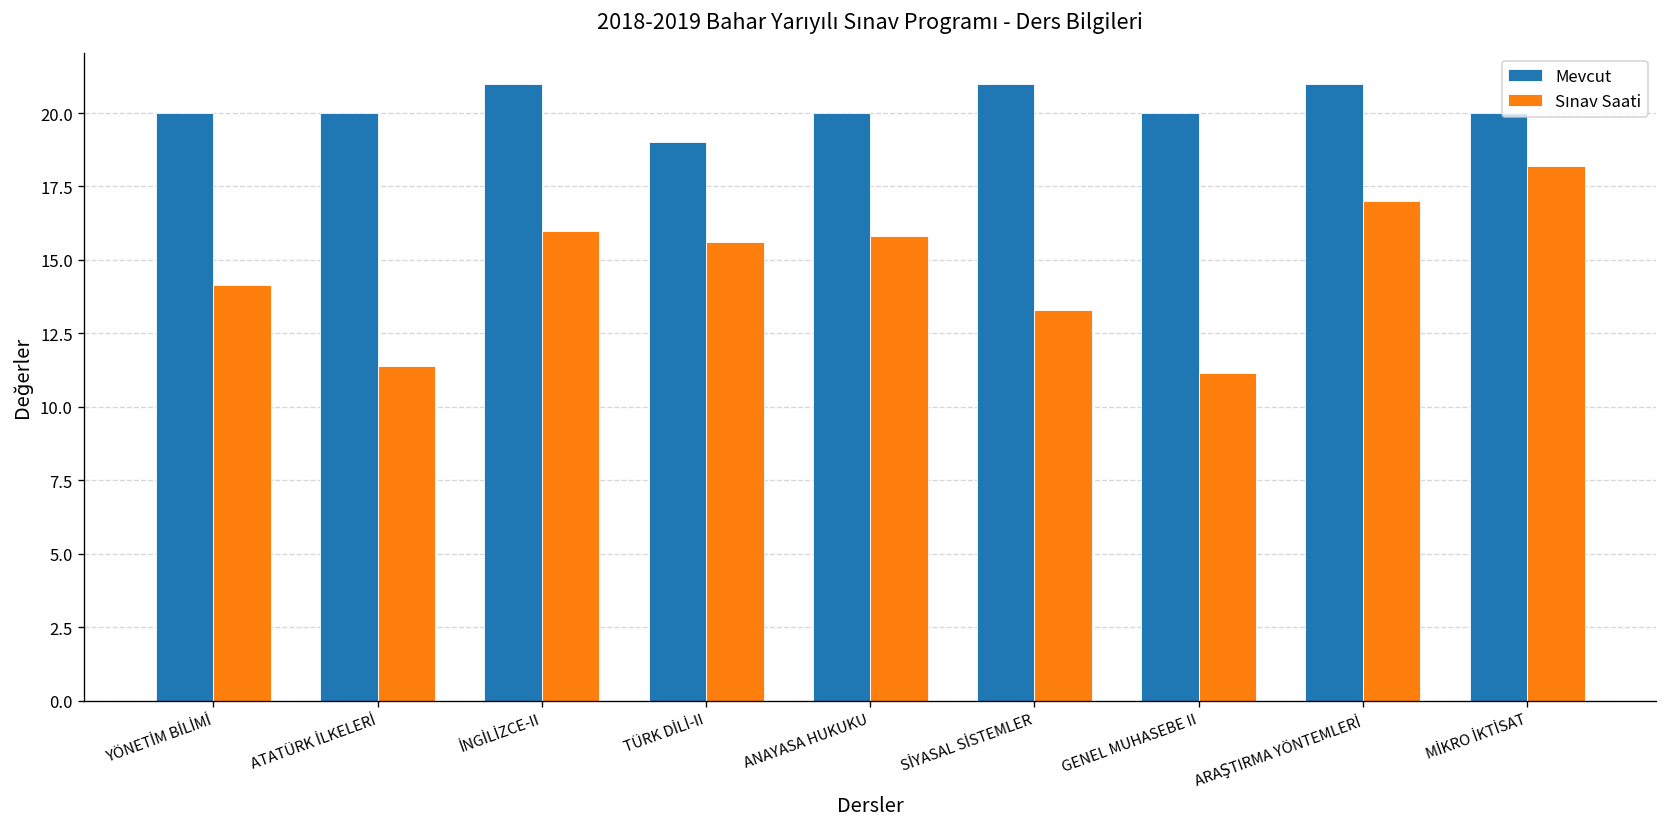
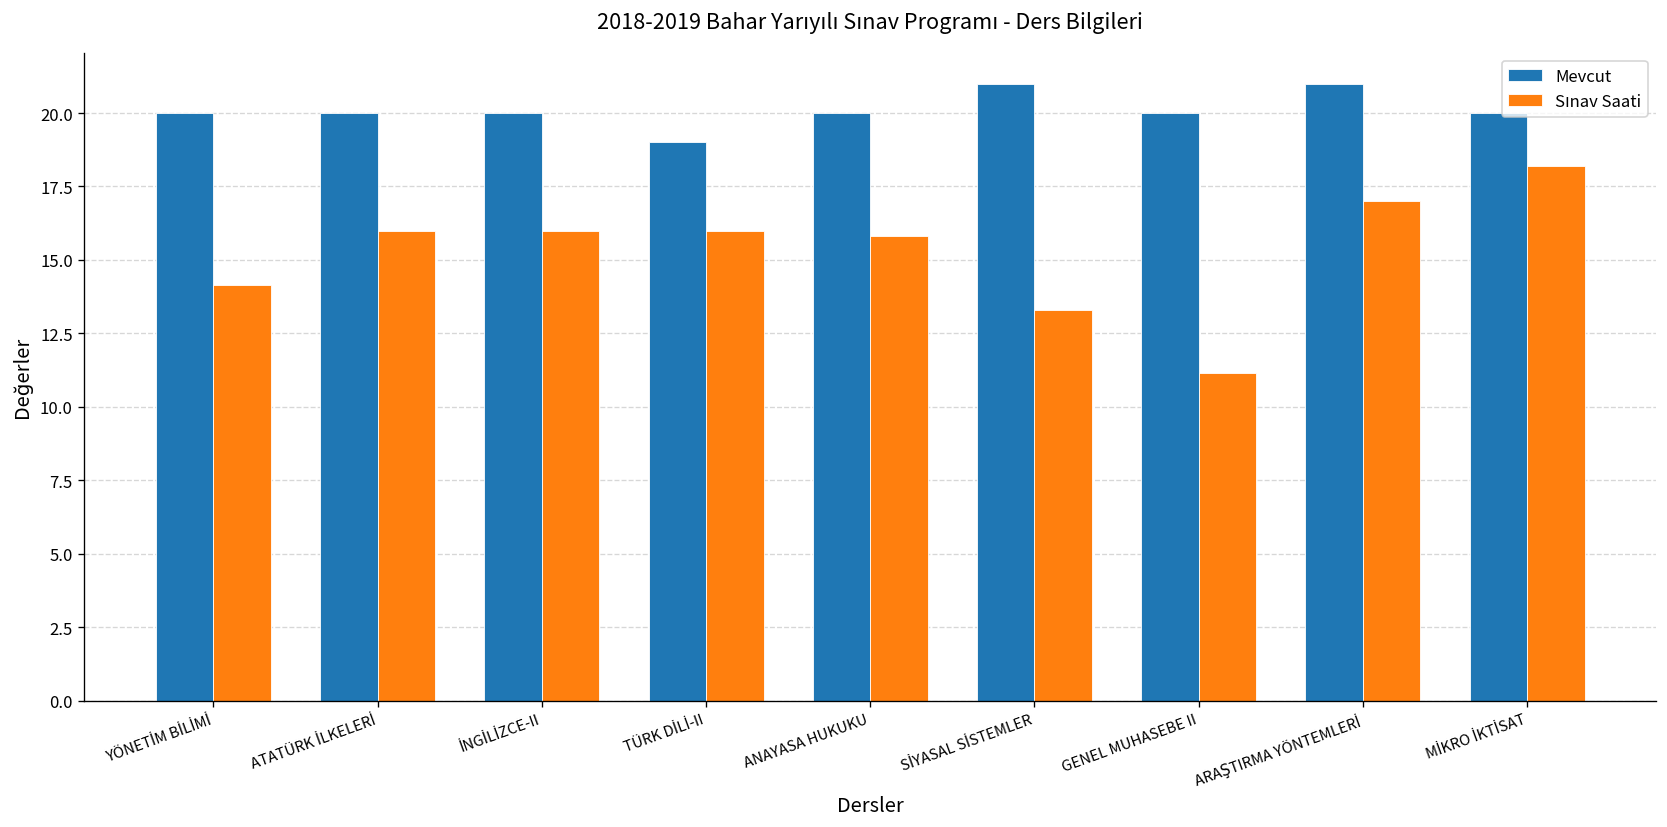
  {
    "Mevcut": {
      "YÖNETİM BİLİMİ": 20,
      "ATATÜRK İLKELERİ": 20,
-     "İNGİLİZCE-II": 21,
+     "İNGİLİZCE-II": 20,
      "TÜRK DİLİ-II": 19,
      "ANAYASA HUKUKU": 20,
      "SİYASAL SİSTEMLER": 21,
      "GENEL MUHASEBE II": 20,
      "ARAŞTIRMA YÖNTEMLERİ": 21,
      "MİKRO İKTİSAT": 20
    },
    "Sınav Saati": {
      "YÖNETİM BİLİMİ": 14.2,
-     "ATATÜRK İLKELERİ": 11.4,
+     "ATATÜRK İLKELERİ": 16.0,
      "İNGİLİZCE-II": 16.0,
-     "TÜRK DİLİ-II": 15.6,
+     "TÜRK DİLİ-II": 16.0,
      "ANAYASA HUKUKU": 15.8,
      "SİYASAL SİSTEMLER": 13.3,
      "GENEL MUHASEBE II": 11.2,
      "ARAŞTIRMA YÖNTEMLERİ": 17.0,
      "MİKRO İKTİSAT": 18.2
    }
  }
